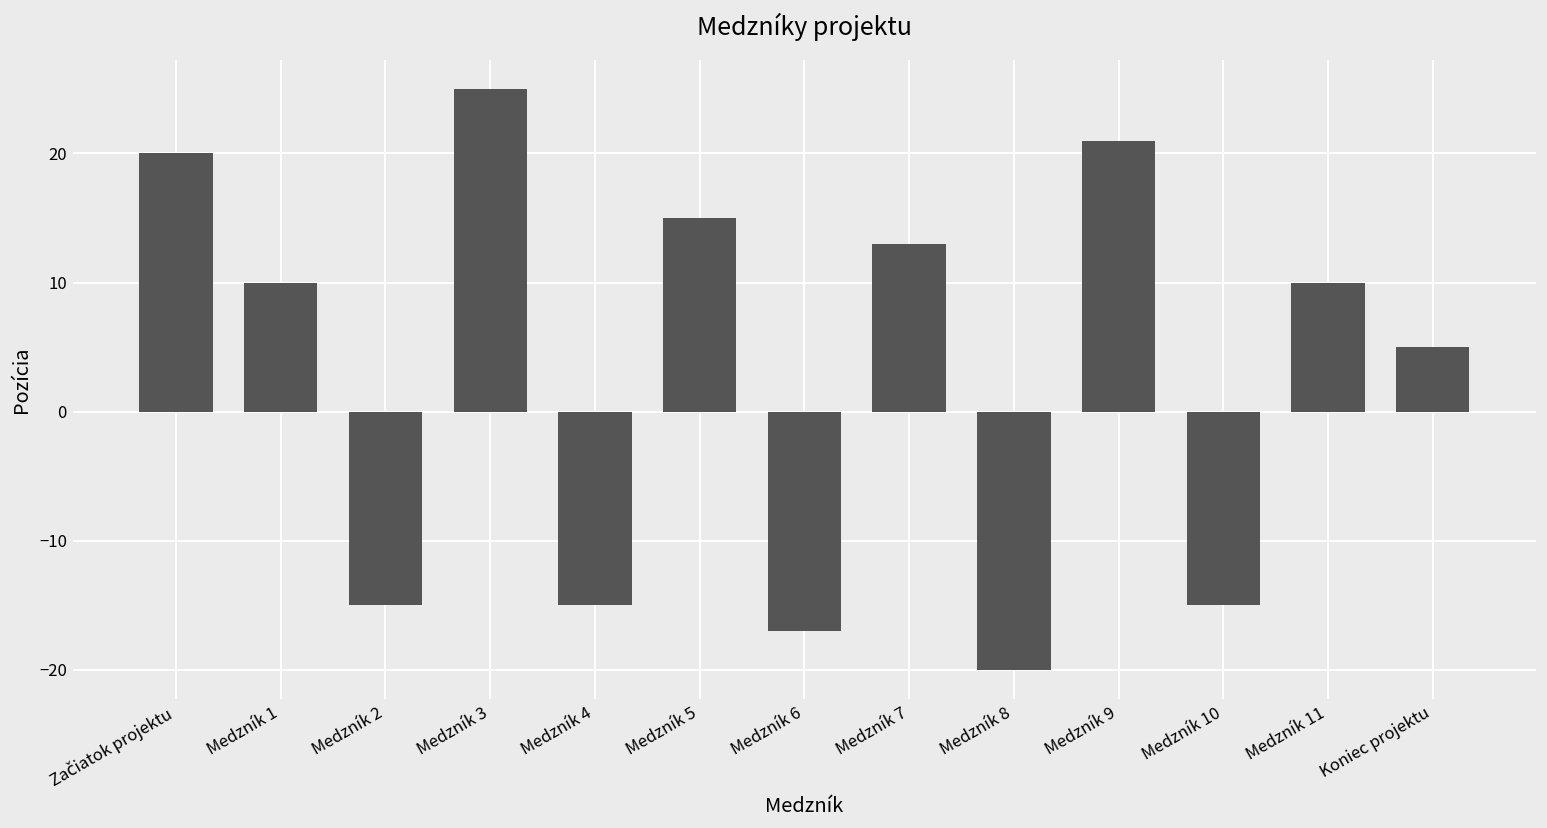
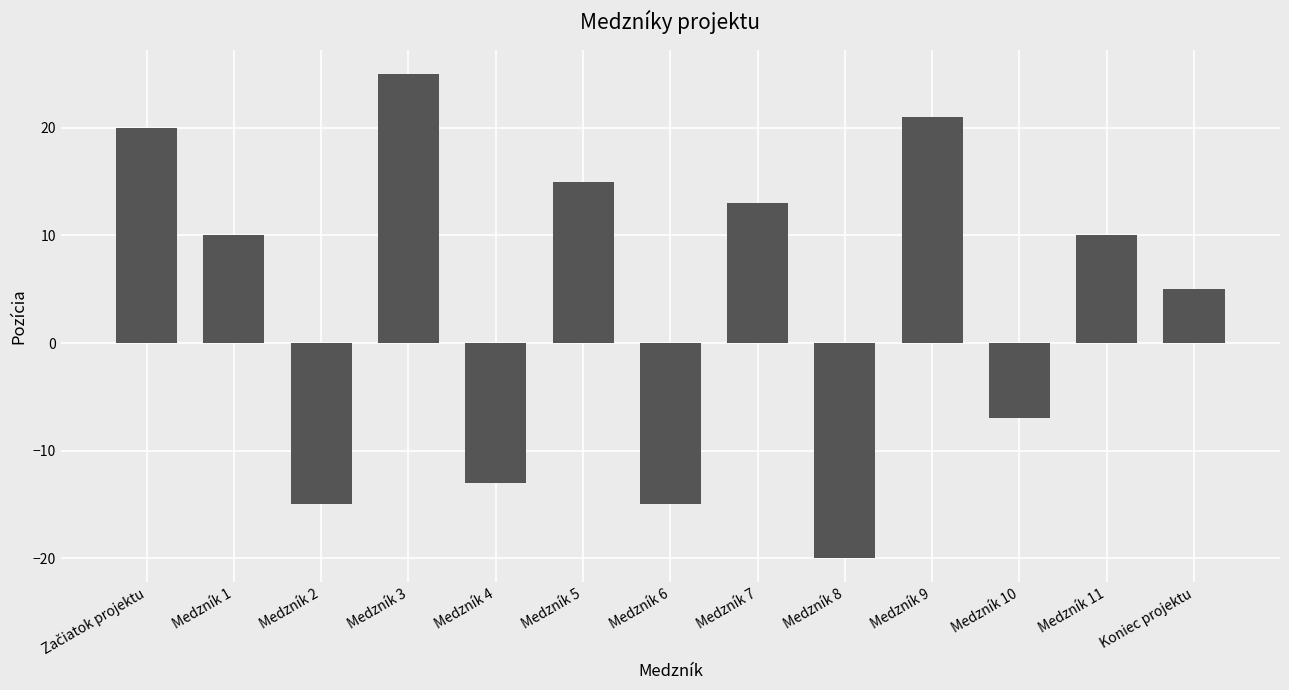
  {
    "Začiatok projektu": 20,
    "Medzník 1": 10,
    "Medzník 2": -15,
    "Medzník 3": 25,
-   "Medzník 4": -15,
+   "Medzník 4": -13,
    "Medzník 5": 15,
-   "Medzník 6": -17,
+   "Medzník 6": -15,
    "Medzník 7": 13,
    "Medzník 8": -20,
    "Medzník 9": 21,
-   "Medzník 10": -15,
+   "Medzník 10": -7,
    "Medzník 11": 10,
    "Koniec projektu": 5
  }
